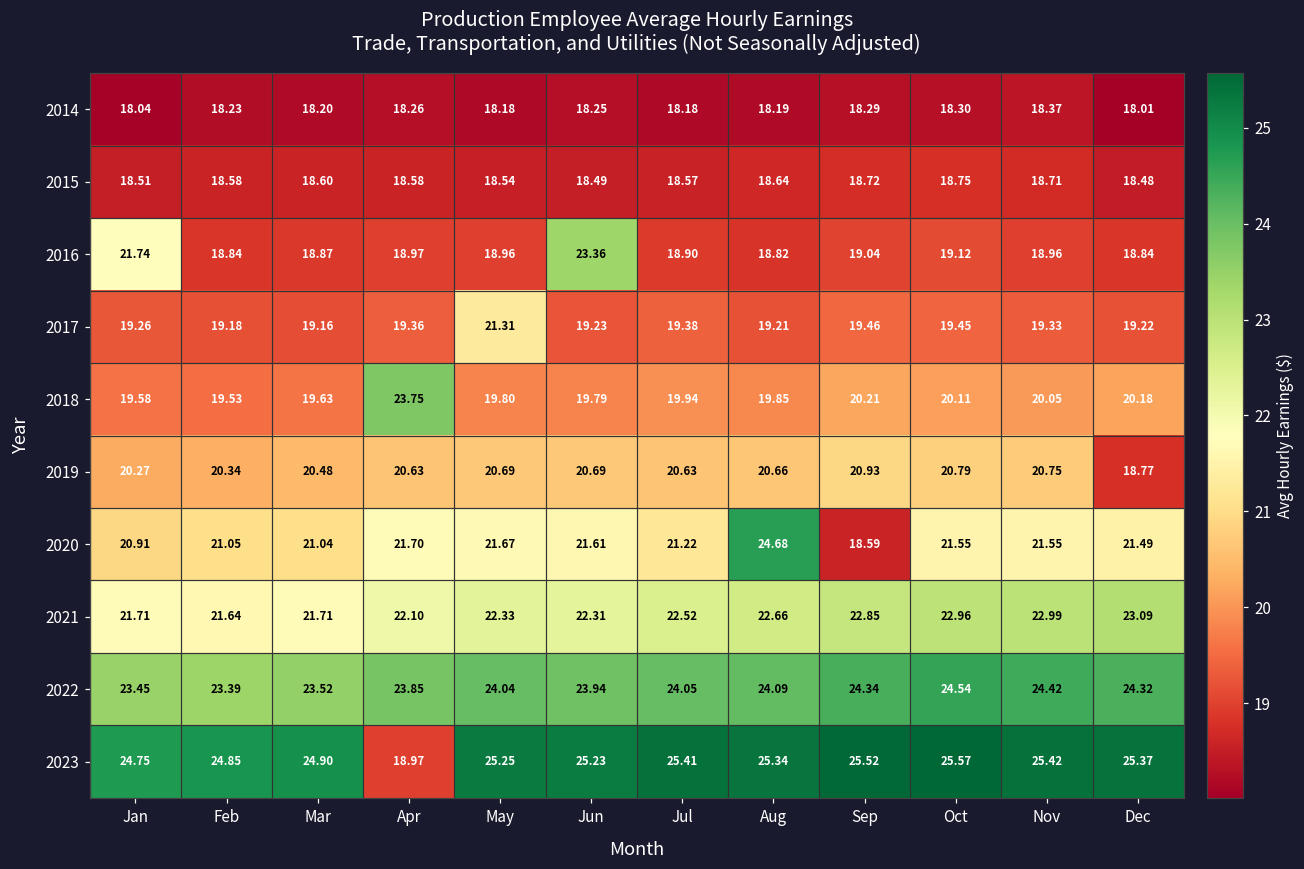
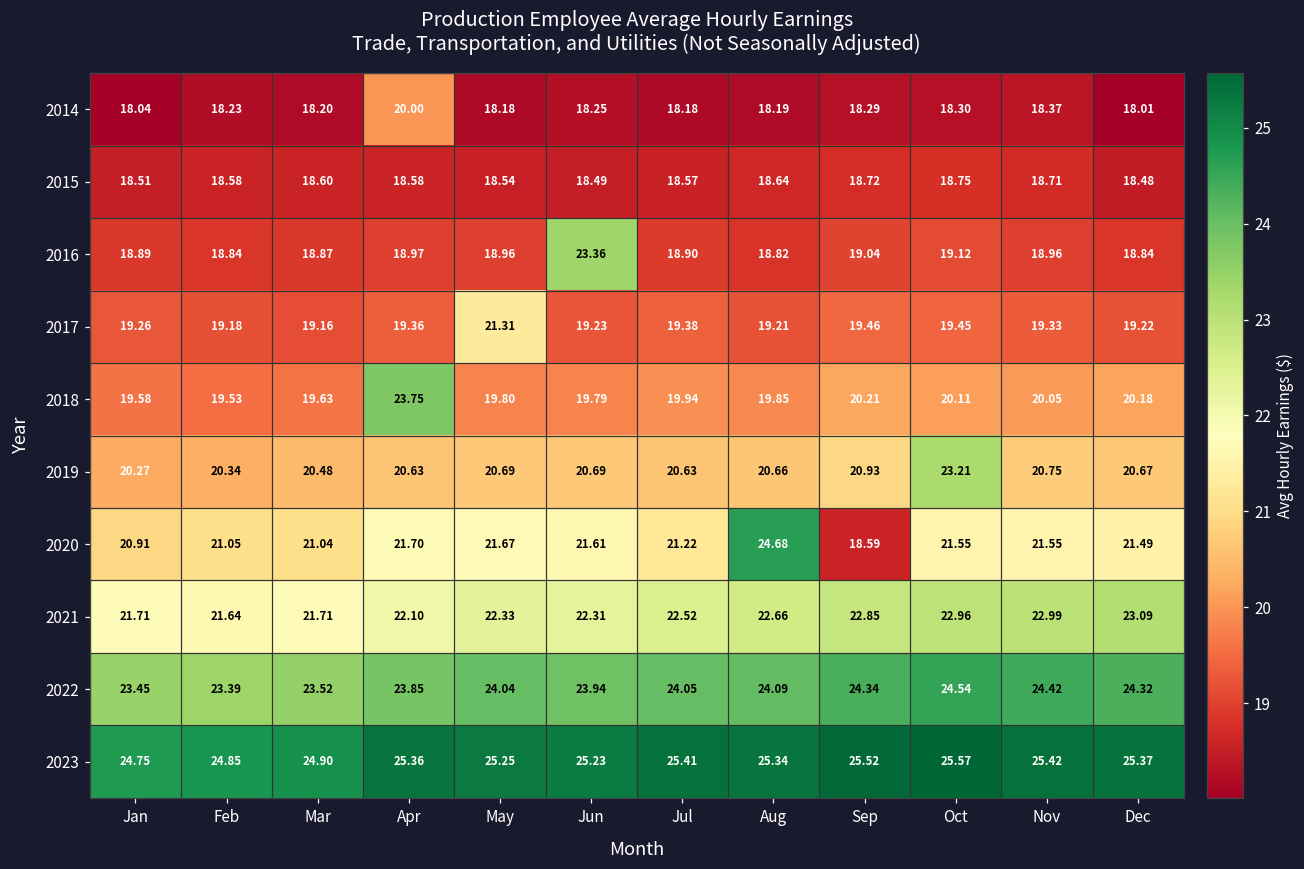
  {
    "2014": {
      "Jan": 18.04,
      "Feb": 18.23,
      "Mar": 18.20,
-     "Apr": 18.26,
+     "Apr": 20.00,
      "May": 18.18,
      "Jun": 18.25,
      "Jul": 18.18,
      "Aug": 18.19,
      "Sep": 18.29,
      "Oct": 18.30,
      "Nov": 18.37,
      "Dec": 18.01
    },
    "2015": {
      "Jan": 18.51,
      "Feb": 18.58,
      "Mar": 18.60,
      "Apr": 18.58,
      "May": 18.54,
      "Jun": 18.49,
      "Jul": 18.57,
      "Aug": 18.64,
      "Sep": 18.72,
      "Oct": 18.75,
      "Nov": 18.71,
      "Dec": 18.48
    },
    "2016": {
-     "Jan": 21.74,
+     "Jan": 18.89,
      "Feb": 18.84,
      "Mar": 18.87,
      "Apr": 18.97,
      "May": 18.96,
      "Jun": 23.36,
      "Jul": 18.90,
      "Aug": 18.82,
      "Sep": 19.04,
      "Oct": 19.12,
      "Nov": 18.96,
      "Dec": 18.84
    },
    "2017": {
      "Jan": 19.26,
      "Feb": 19.18,
      "Mar": 19.16,
      "Apr": 19.36,
      "May": 21.31,
      "Jun": 19.23,
      "Jul": 19.38,
      "Aug": 19.21,
      "Sep": 19.46,
      "Oct": 19.45,
      "Nov": 19.33,
      "Dec": 19.22
    },
    "2018": {
      "Jan": 19.58,
      "Feb": 19.53,
      "Mar": 19.63,
      "Apr": 23.75,
      "May": 19.80,
      "Jun": 19.79,
      "Jul": 19.94,
      "Aug": 19.85,
      "Sep": 20.21,
      "Oct": 20.11,
      "Nov": 20.05,
      "Dec": 20.18
    },
    "2019": {
      "Jan": 20.27,
      "Feb": 20.34,
      "Mar": 20.48,
      "Apr": 20.63,
      "May": 20.69,
      "Jun": 20.69,
      "Jul": 20.63,
      "Aug": 20.66,
      "Sep": 20.93,
-     "Oct": 20.79,
+     "Oct": 23.21,
      "Nov": 20.75,
-     "Dec": 18.77
+     "Dec": 20.67
    },
    "2020": {
      "Jan": 20.91,
      "Feb": 21.05,
      "Mar": 21.04,
      "Apr": 21.70,
      "May": 21.67,
      "Jun": 21.61,
      "Jul": 21.22,
      "Aug": 24.68,
      "Sep": 18.59,
      "Oct": 21.55,
      "Nov": 21.55,
      "Dec": 21.49
    },
    "2021": {
      "Jan": 21.71,
      "Feb": 21.64,
      "Mar": 21.71,
      "Apr": 22.10,
      "May": 22.33,
      "Jun": 22.31,
      "Jul": 22.52,
      "Aug": 22.66,
      "Sep": 22.85,
      "Oct": 22.96,
      "Nov": 22.99,
      "Dec": 23.09
    },
    "2022": {
      "Jan": 23.45,
      "Feb": 23.39,
      "Mar": 23.52,
      "Apr": 23.85,
      "May": 24.04,
      "Jun": 23.94,
      "Jul": 24.05,
      "Aug": 24.09,
      "Sep": 24.34,
      "Oct": 24.54,
      "Nov": 24.42,
      "Dec": 24.32
    },
    "2023": {
      "Jan": 24.75,
      "Feb": 24.85,
      "Mar": 24.90,
-     "Apr": 18.97,
+     "Apr": 25.36,
      "May": 25.25,
      "Jun": 25.23,
      "Jul": 25.41,
      "Aug": 25.34,
      "Sep": 25.52,
      "Oct": 25.57,
      "Nov": 25.42,
      "Dec": 25.37
    }
  }
